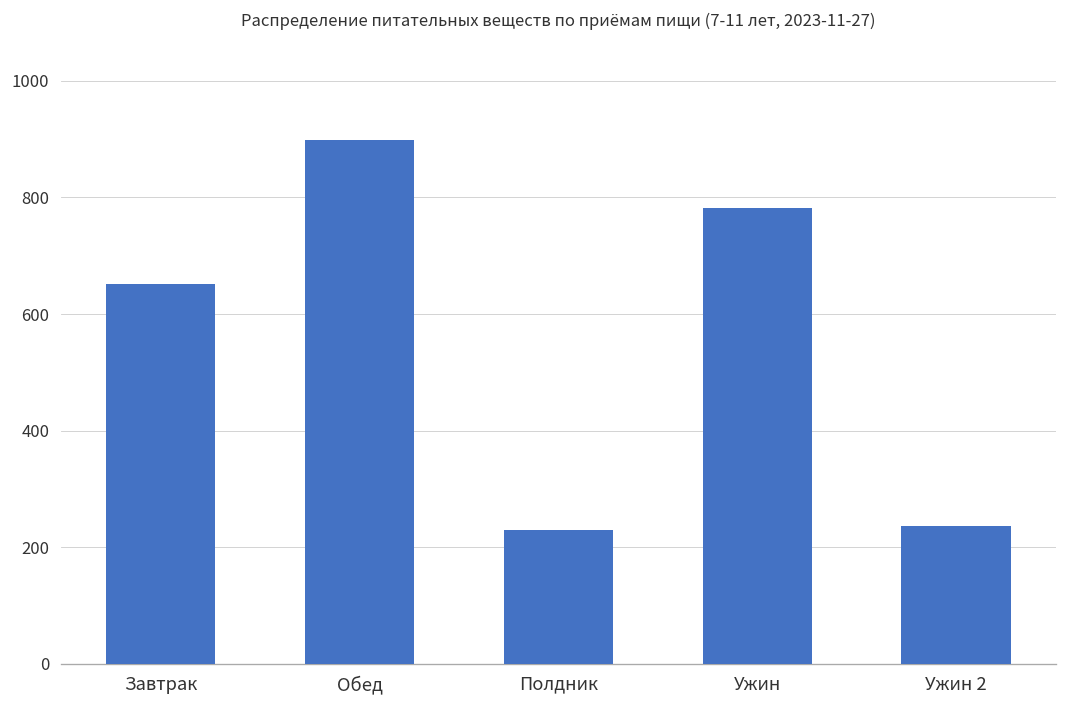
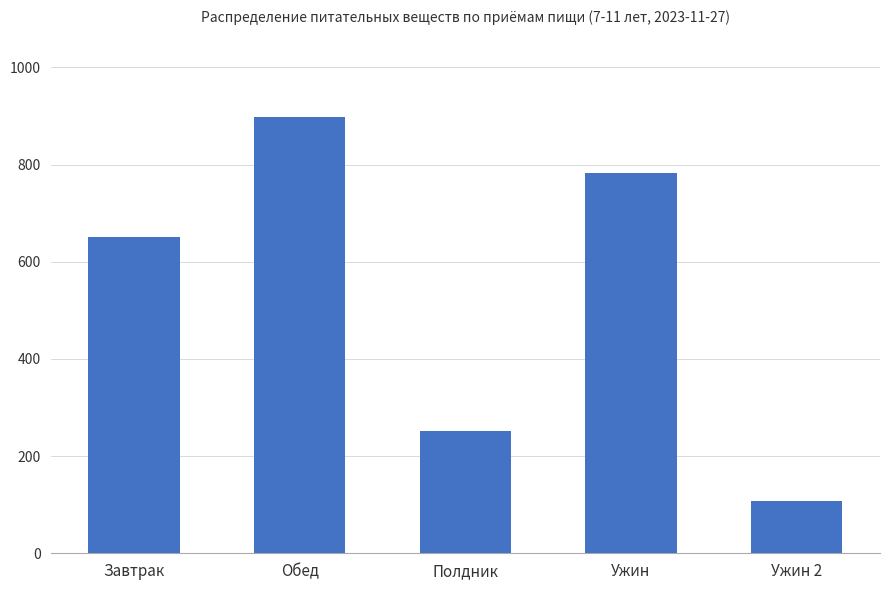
  {
    "Завтрак": 650,
    "Обед": 900,
-   "Полдник": 230,
+   "Полдник": 250,
    "Ужин": 780,
-   "Ужин 2": 240
+   "Ужин 2": 110
  }
